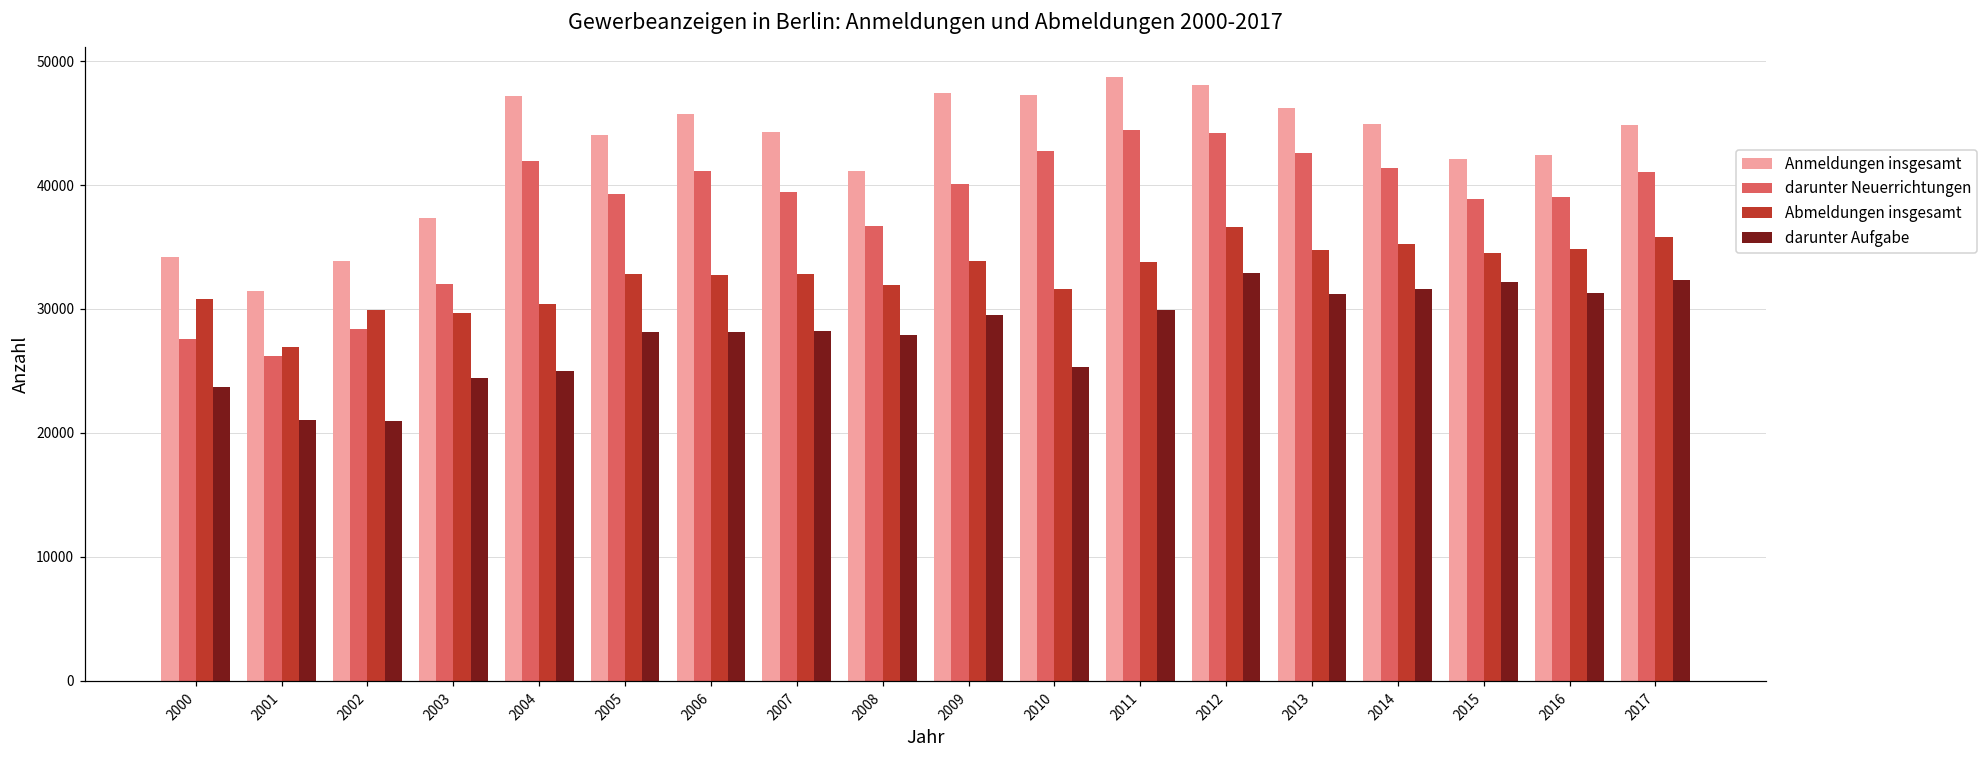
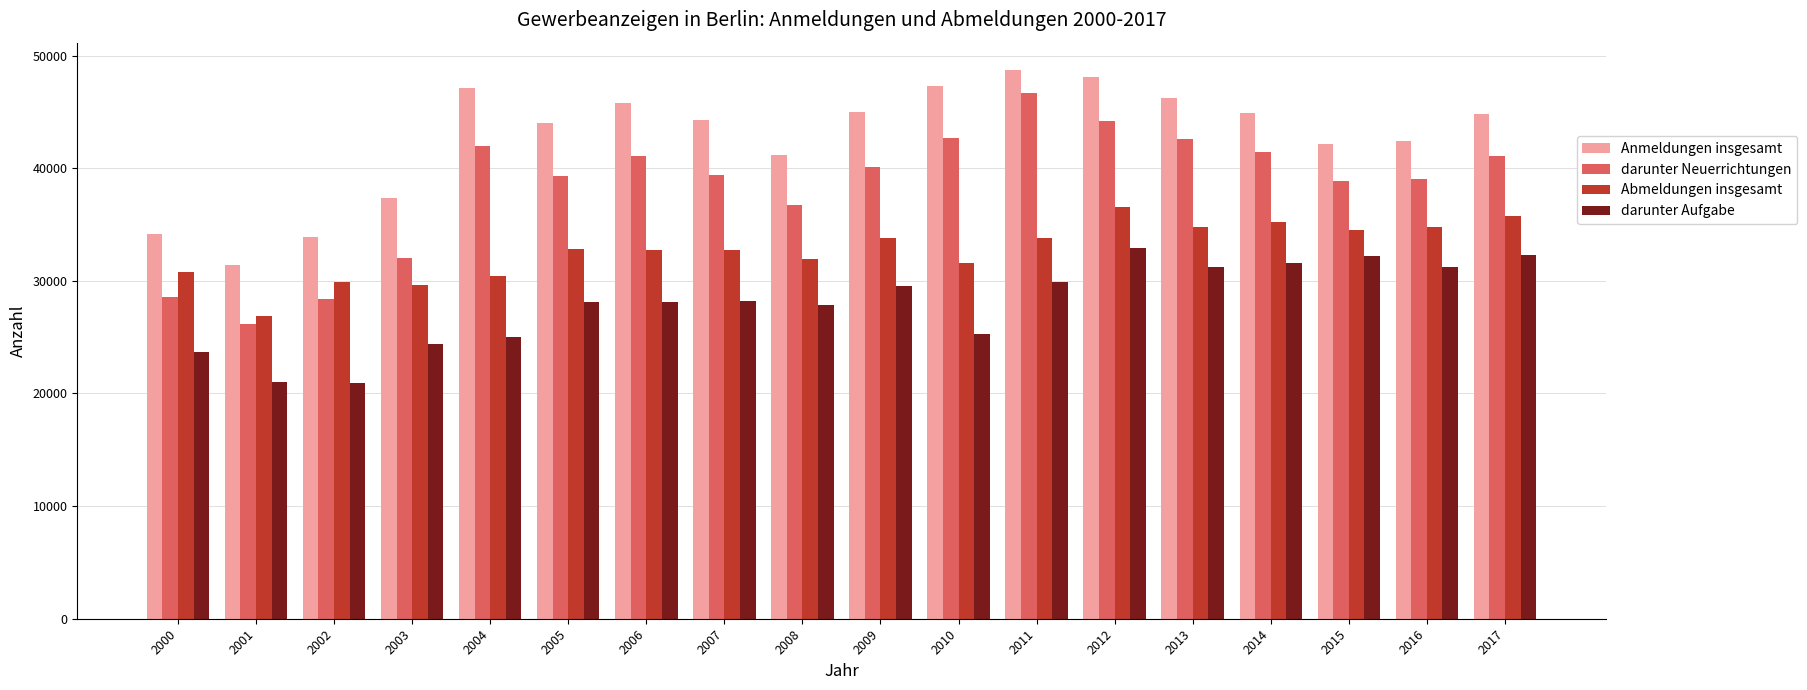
  {
    "Anmeldungen insgesamt": {
      "2000": 34200,
      "2001": 31400,
      "2002": 33900,
      "2003": 37400,
      "2004": 47200,
      "2005": 44000,
      "2006": 45800,
      "2007": 44300,
      "2008": 41100,
-     "2009": 47500,
+     "2009": 45000,
      "2010": 47300,
      "2011": 48700,
      "2012": 48100,
      "2013": 46200,
      "2014": 44900,
      "2015": 42100,
      "2016": 42400,
      "2017": 44800
    },
    "darunter Neuerrichtungen": {
-     "2000": 27600,
+     "2000": 28500,
      "2001": 26200,
      "2002": 28400,
      "2003": 32000,
      "2004": 41900,
      "2005": 39300,
      "2006": 41100,
      "2007": 39400,
      "2008": 36700,
      "2009": 40100,
      "2010": 42700,
-     "2011": 44500,
+     "2011": 46700,
      "2012": 44200,
      "2013": 42600,
      "2014": 41400,
      "2015": 38900,
      "2016": 39000,
      "2017": 41100
    },
    "Abmeldungen insgesamt": {
      "2000": 30800,
      "2001": 26900,
      "2002": 29900,
      "2003": 29700,
      "2004": 30400,
      "2005": 32800,
      "2006": 32800,
      "2007": 32800,
      "2008": 32000,
      "2009": 33800,
      "2010": 31600,
      "2011": 33800,
      "2012": 36600,
      "2013": 34800,
      "2014": 35300,
      "2015": 34600,
      "2016": 34800,
      "2017": 35800
    },
    "darunter Aufgabe": {
      "2000": 23700,
      "2001": 21100,
      "2002": 20900,
      "2003": 24400,
      "2004": 25000,
      "2005": 28100,
      "2006": 28100,
      "2007": 28200,
      "2008": 27900,
      "2009": 29500,
      "2010": 25300,
      "2011": 29900,
      "2012": 32900,
      "2013": 31200,
      "2014": 31600,
      "2015": 32200,
      "2016": 31300,
      "2017": 32300
    }
  }
